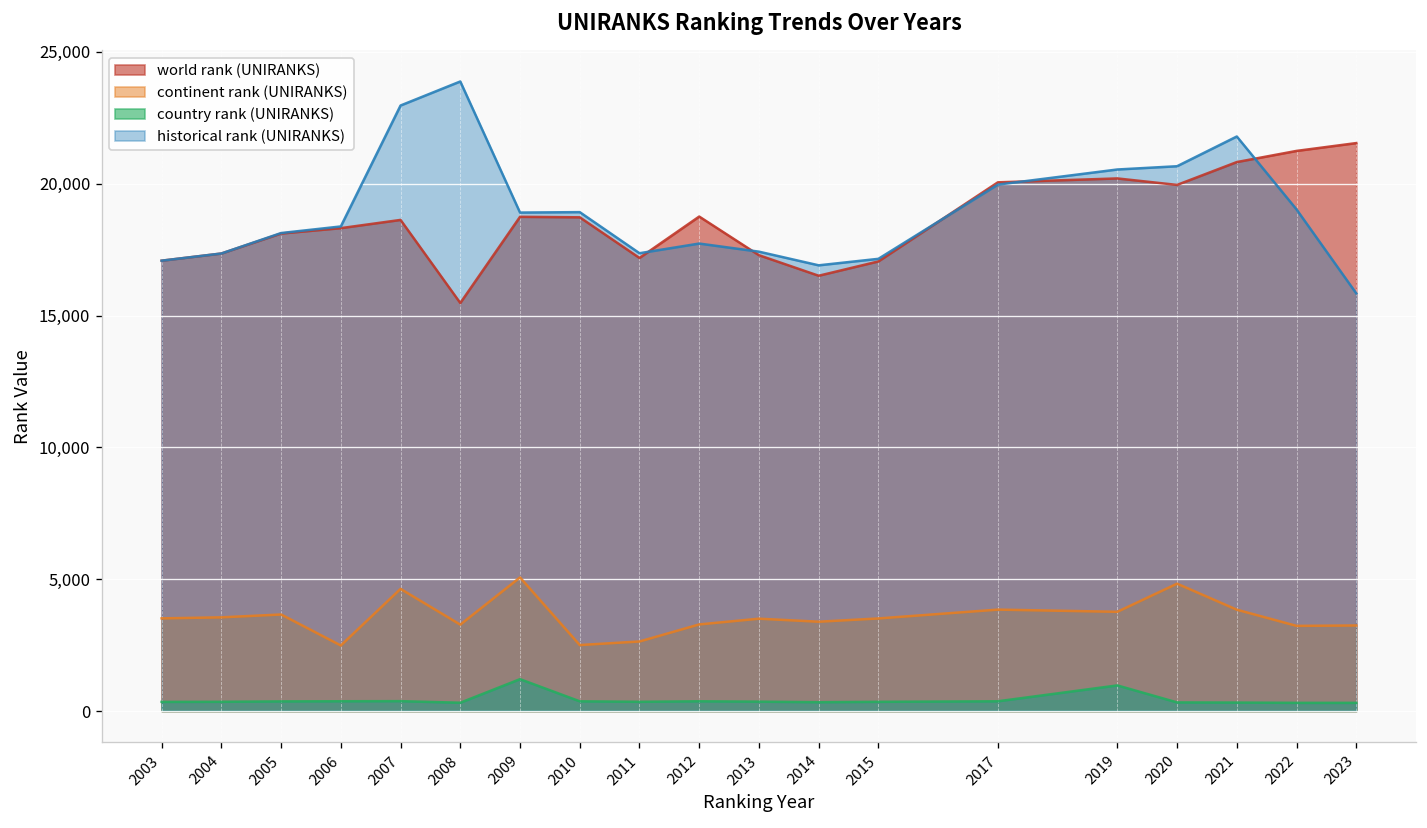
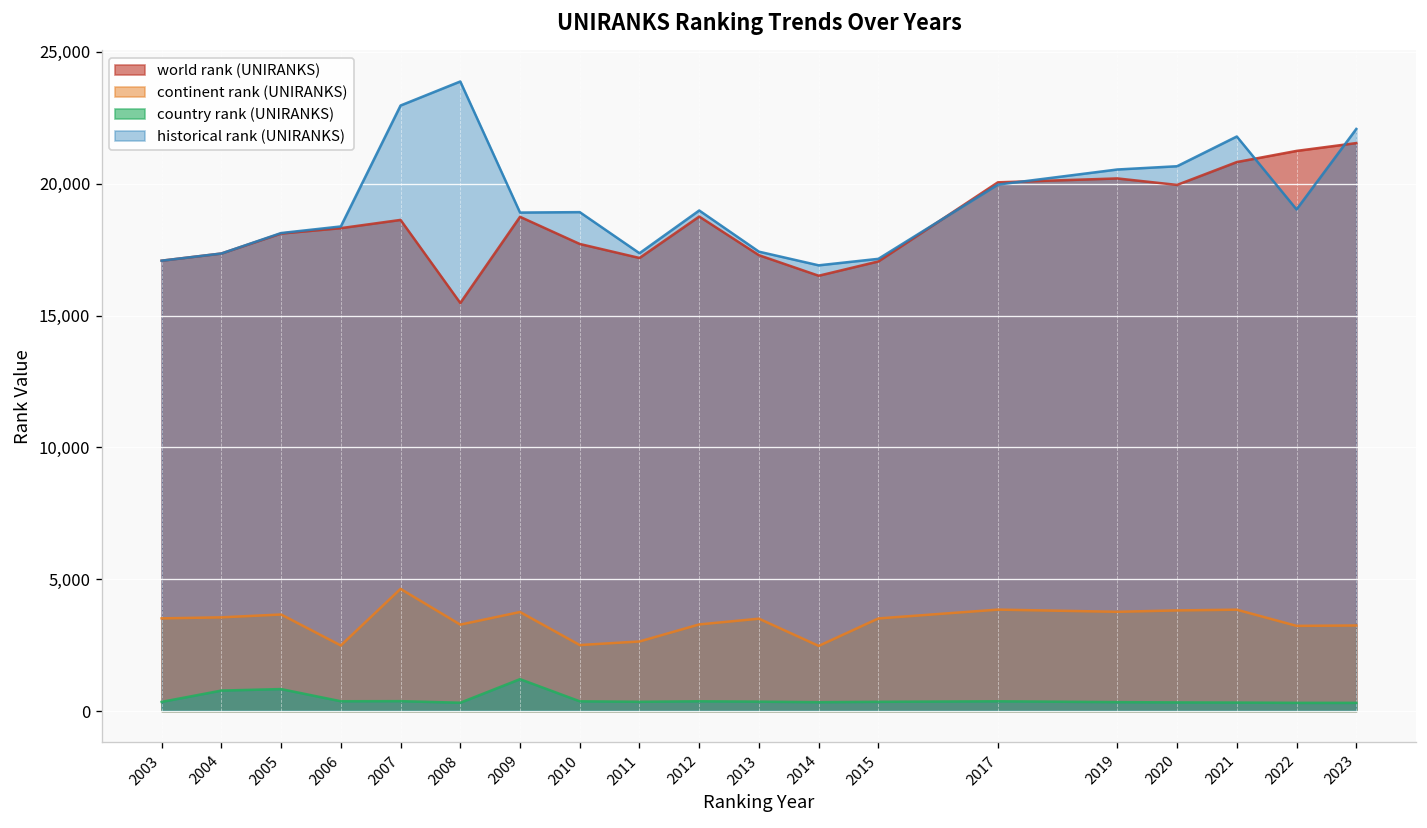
  {
    "world rank (UNIRANKS)": {
      "2007": "18,600",
      "2008": "15,500",
      "2009": "18,700",
-     "2010": "18,700",
+     "2010": "17,700",
      "2011": "17,200",
      "2012": "18,800",
      "2013": "17,300",
      "2014": "16,500",
      "2019": "20,200",
      "2020": "20,000",
      "2021": "20,800",
      "2022": "21,200",
      "2023": "21,500"
    },
    "continent rank (UNIRANKS)": {
      "2003": "3,500",
      "2004": "3,600",
      "2005": "3,700",
      "2006": "2,500",
      "2007": "4,600",
      "2008": "3,300",
-     "2009": "5,100",
+     "2009": "3,800",
      "2010": "2,500",
      "2011": "2,600",
      "2012": "3,300",
      "2013": "3,500",
-     "2014": "3,400",
+     "2014": "2,500",
      "2015": "3,500",
      "2017": "3,800",
      "2019": "3,800",
-     "2020": "4,800",
+     "2020": "3,800",
      "2021": "3,800",
      "2022": "3,200",
      "2023": "3,200"
    },
    "country rank (UNIRANKS)": {
      "2003": "300",
-     "2004": "400",
-     "2005": "400",
+     "2004": "800",
+     "2005": "800",
      "2006": "400",
      "2007": "400",
      "2008": "300",
      "2009": "1,200",
      "2010": "400",
      "2011": "400",
      "2012": "400",
      "2013": "400",
      "2014": "300",
      "2015": "300",
      "2017": "400",
-     "2019": "1,000",
+     "2019": "300",
      "2020": "300",
      "2021": "300",
      "2022": "300",
      "2023": "300"
    },
    "historical rank (UNIRANKS)": {
      "2007": "23,000",
      "2008": "23,900",
      "2009": "18,900",
      "2010": "18,900",
      "2011": "17,400",
-     "2012": "17,700",
+     "2012": "19,000",
      "2013": "17,400",
      "2014": "16,900",
      "2019": "20,500",
      "2020": "20,700",
      "2021": "21,800",
      "2022": "19,000",
-     "2023": "15,800"
+     "2023": "22,100"
    }
  }
